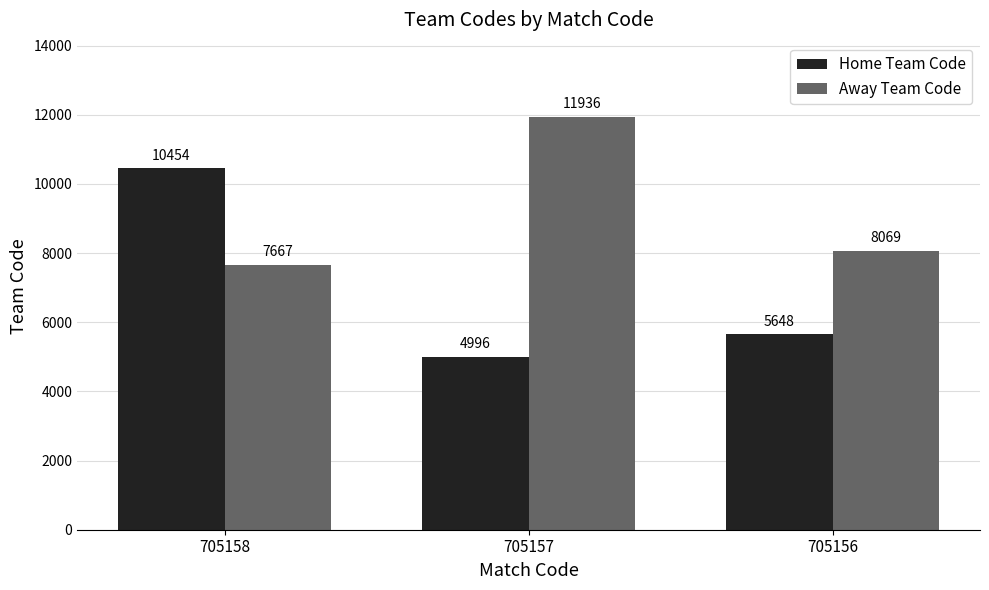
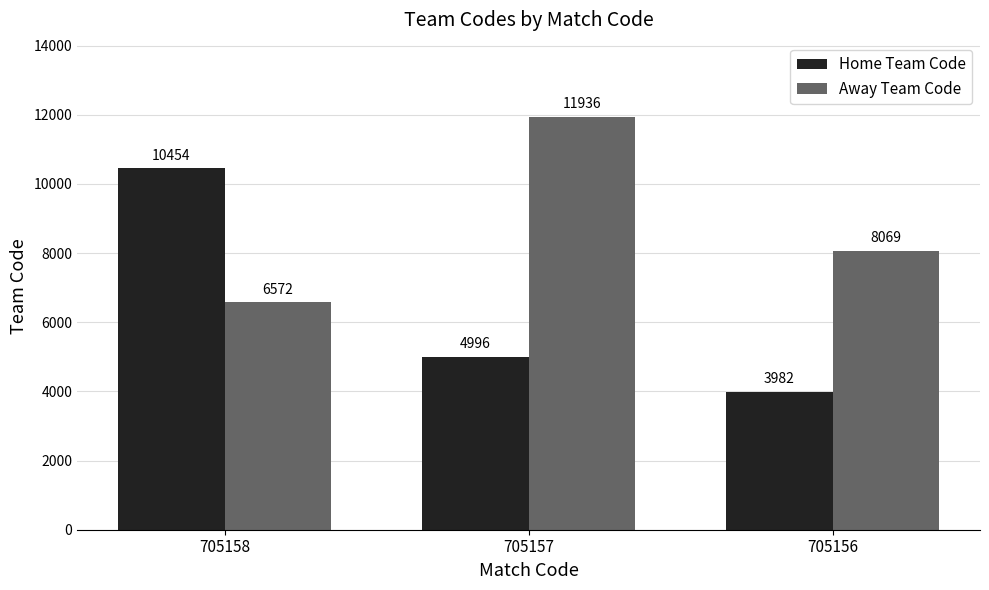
  {
    "Home Team Code": {
      "705158": 10454,
      "705157": 4996,
-     "705156": 5648
+     "705156": 3982
    },
    "Away Team Code": {
-     "705158": 7667,
+     "705158": 6572,
      "705157": 11936,
      "705156": 8069
    }
  }
